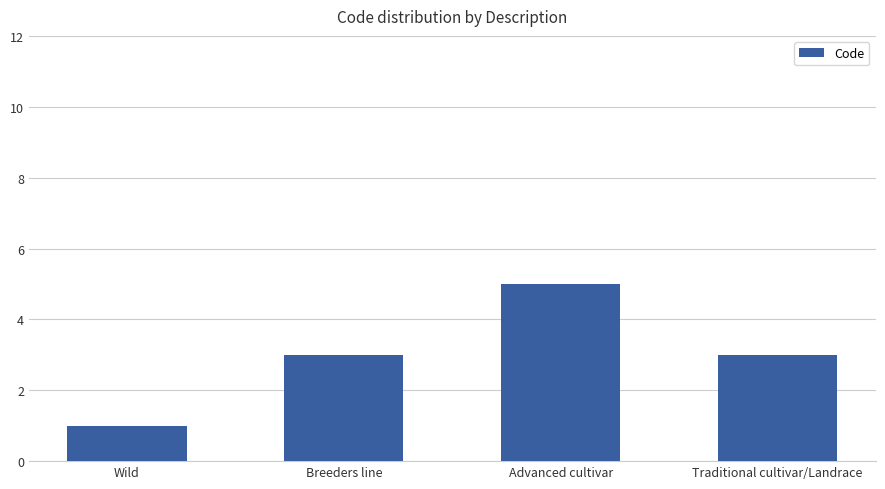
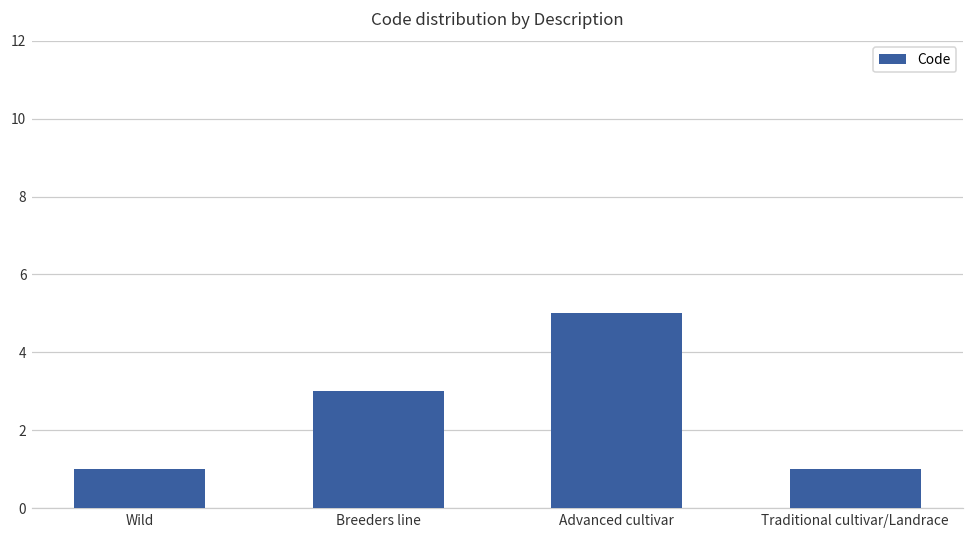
  {
    "Wild": 1,
    "Breeders line": 3,
    "Advanced cultivar": 5,
-   "Traditional cultivar/Landrace": 3
+   "Traditional cultivar/Landrace": 1
  }
